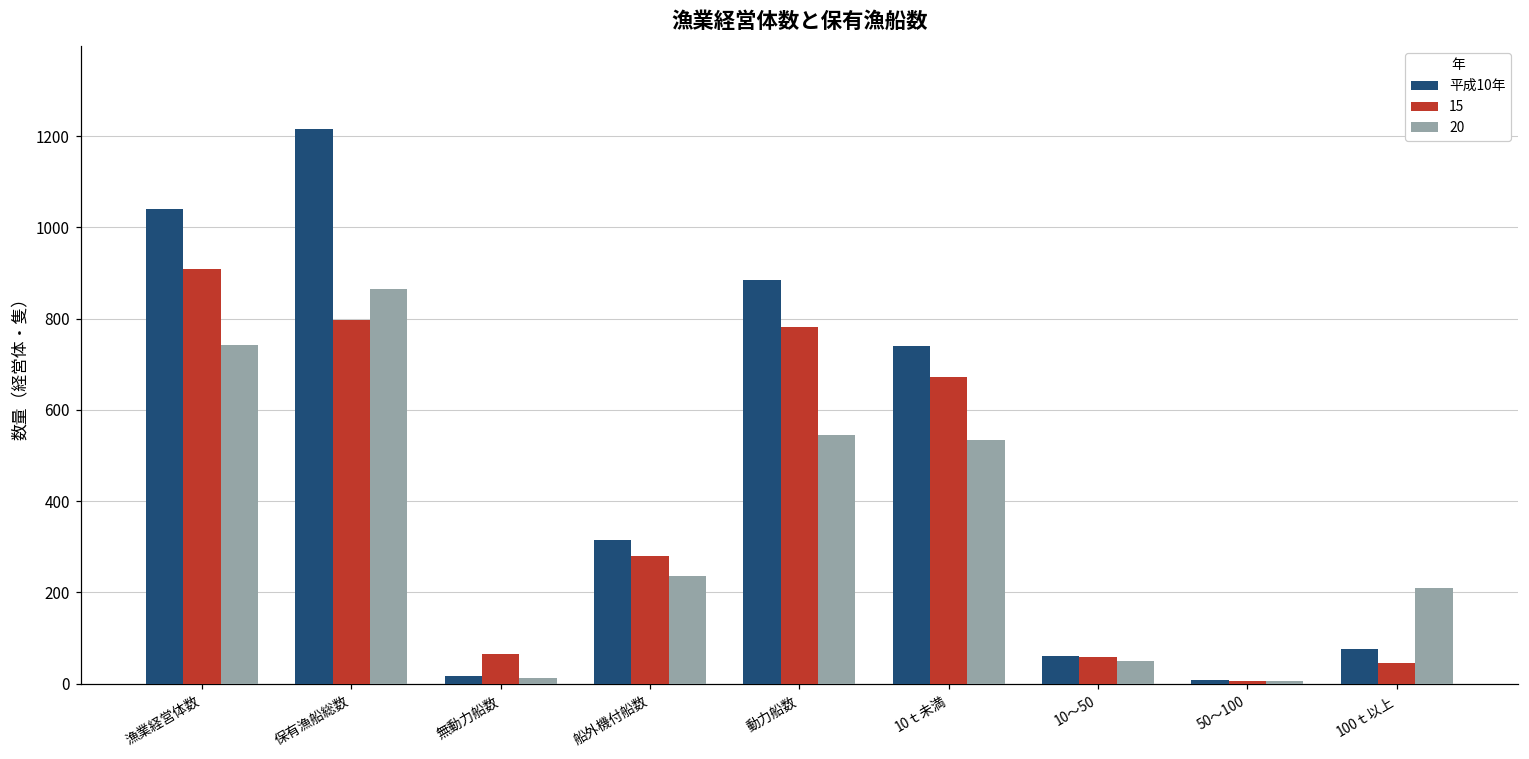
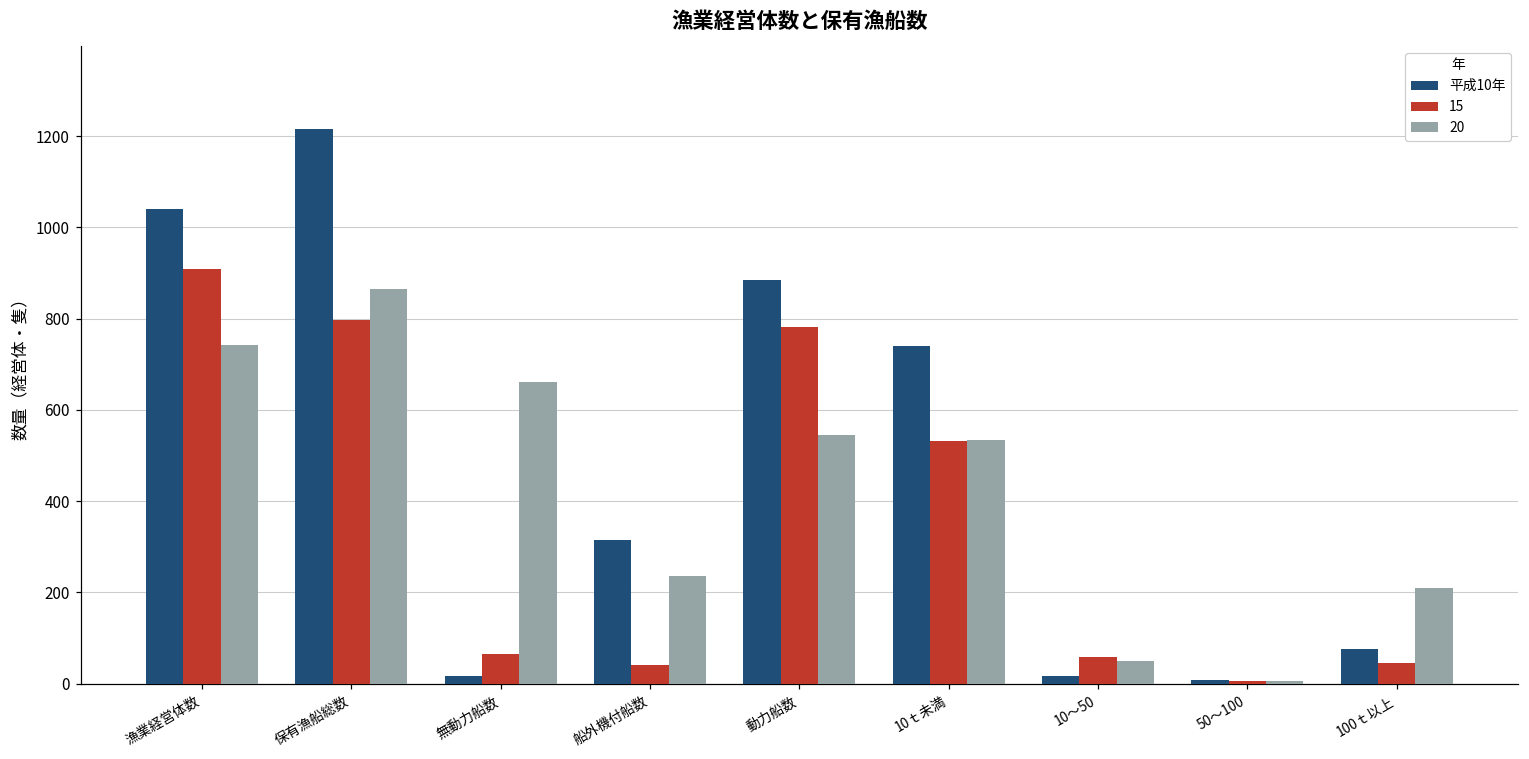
  {
    "平成10年": {
      "漁業経営体数": 1040,
      "保有漁船総数": 1220,
      "無動力船数": 20,
      "船外機付船数": 320,
      "動力船数": 880,
      "10ｔ未満": 740,
-     "10～50": 60,
+     "10～50": 20,
      "50～100": 10,
      "100ｔ以上": 80
    },
    "15": {
      "漁業経営体数": 910,
      "保有漁船総数": 800,
      "無動力船数": 70,
-     "船外機付船数": 280,
+     "船外機付船数": 40,
      "動力船数": 780,
-     "10ｔ未満": 670,
+     "10ｔ未満": 530,
      "10～50": 60,
      "100ｔ以上": 50
    },
    "20": {
      "漁業経営体数": 740,
      "保有漁船総数": 870,
-     "無動力船数": 10,
+     "無動力船数": 660,
      "船外機付船数": 240,
      "動力船数": 550,
      "10ｔ未満": 530,
      "10～50": 50,
      "100ｔ以上": 210
    }
  }
